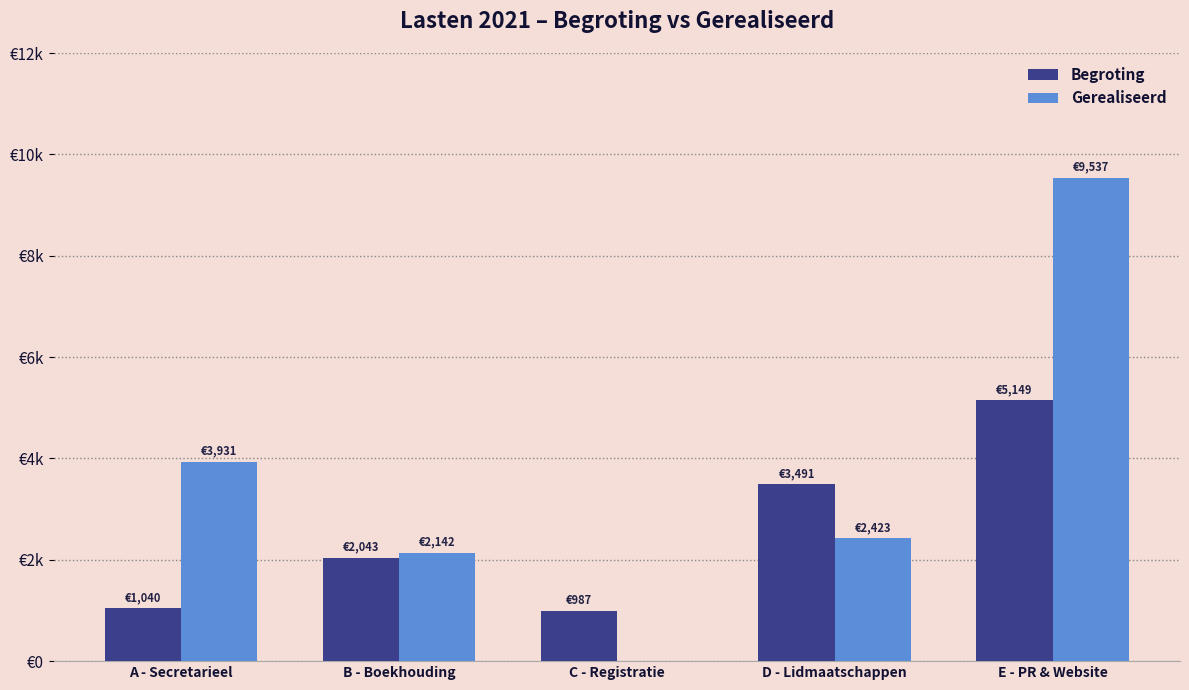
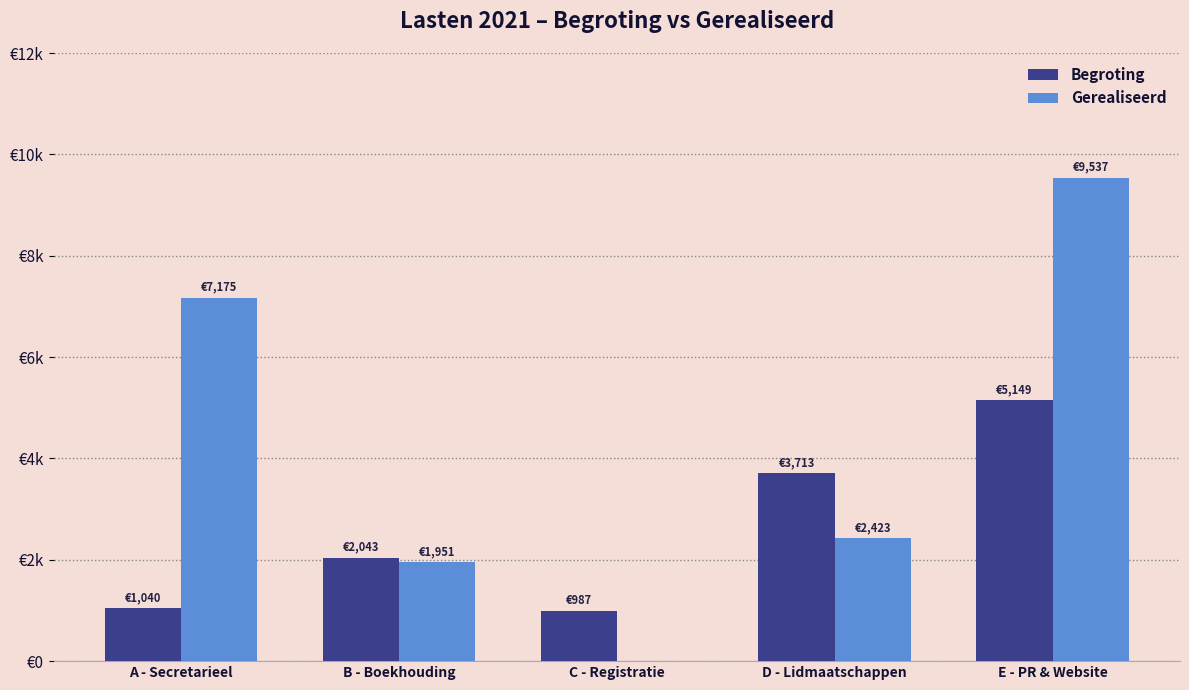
  {
    "Begroting": {
      "A - Secretarieel": "€1,040",
      "B - Boekhouding": "€2,043",
      "C - Registratie": "€987",
-     "D - Lidmaatschappen": "€3,491",
+     "D - Lidmaatschappen": "€3,713",
      "E - PR & Website": "€5,149"
    },
    "Gerealiseerd": {
-     "A - Secretarieel": "€3,931",
-     "B - Boekhouding": "€2,142",
+     "A - Secretarieel": "€7,175",
+     "B - Boekhouding": "€1,951",
      "D - Lidmaatschappen": "€2,423",
      "E - PR & Website": "€9,537"
    }
  }
